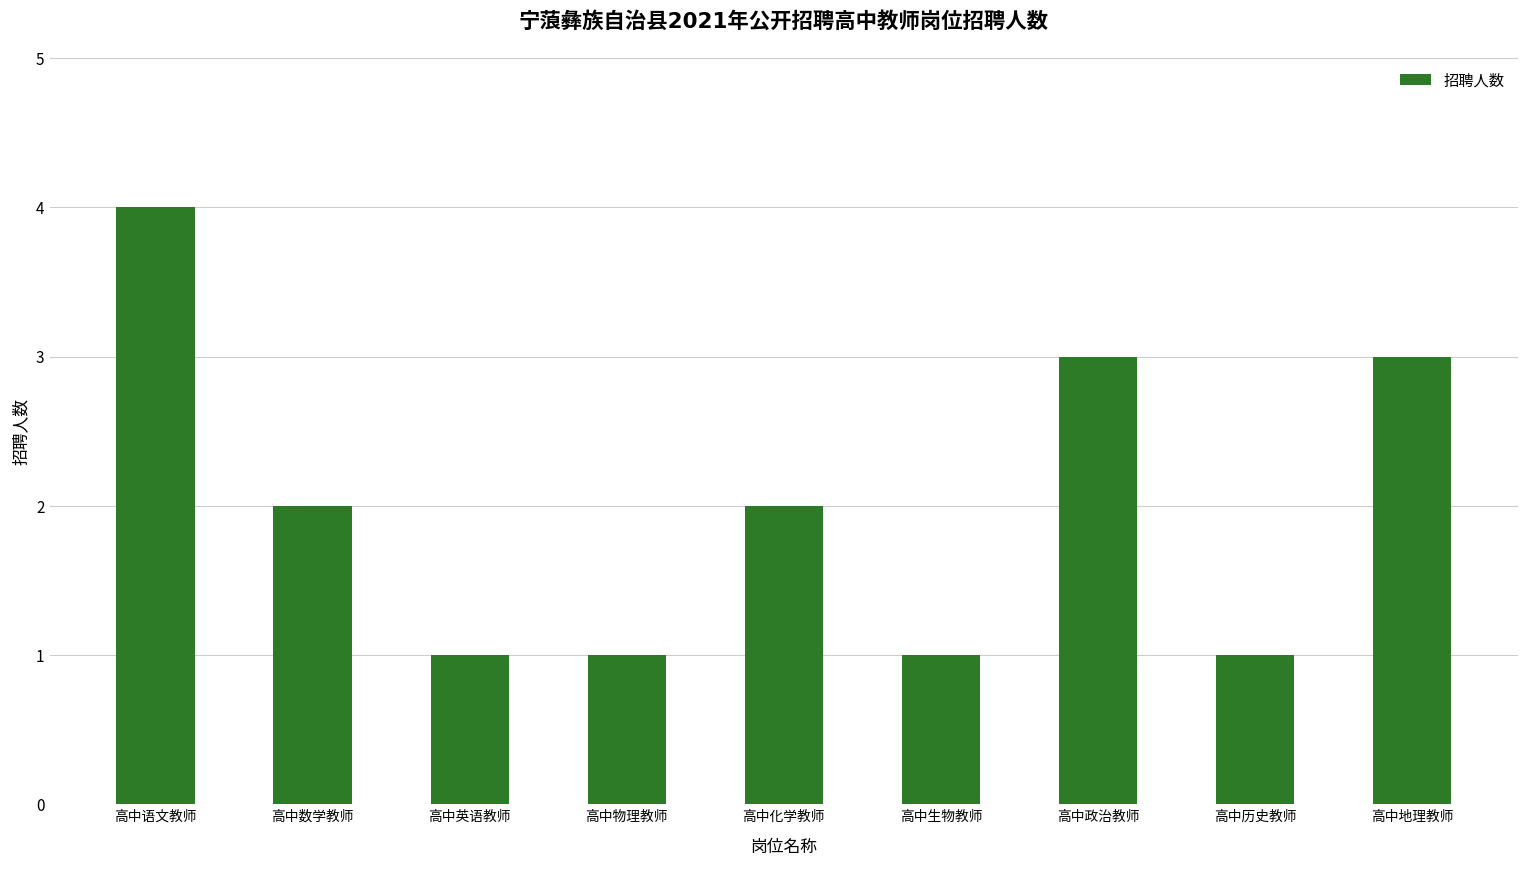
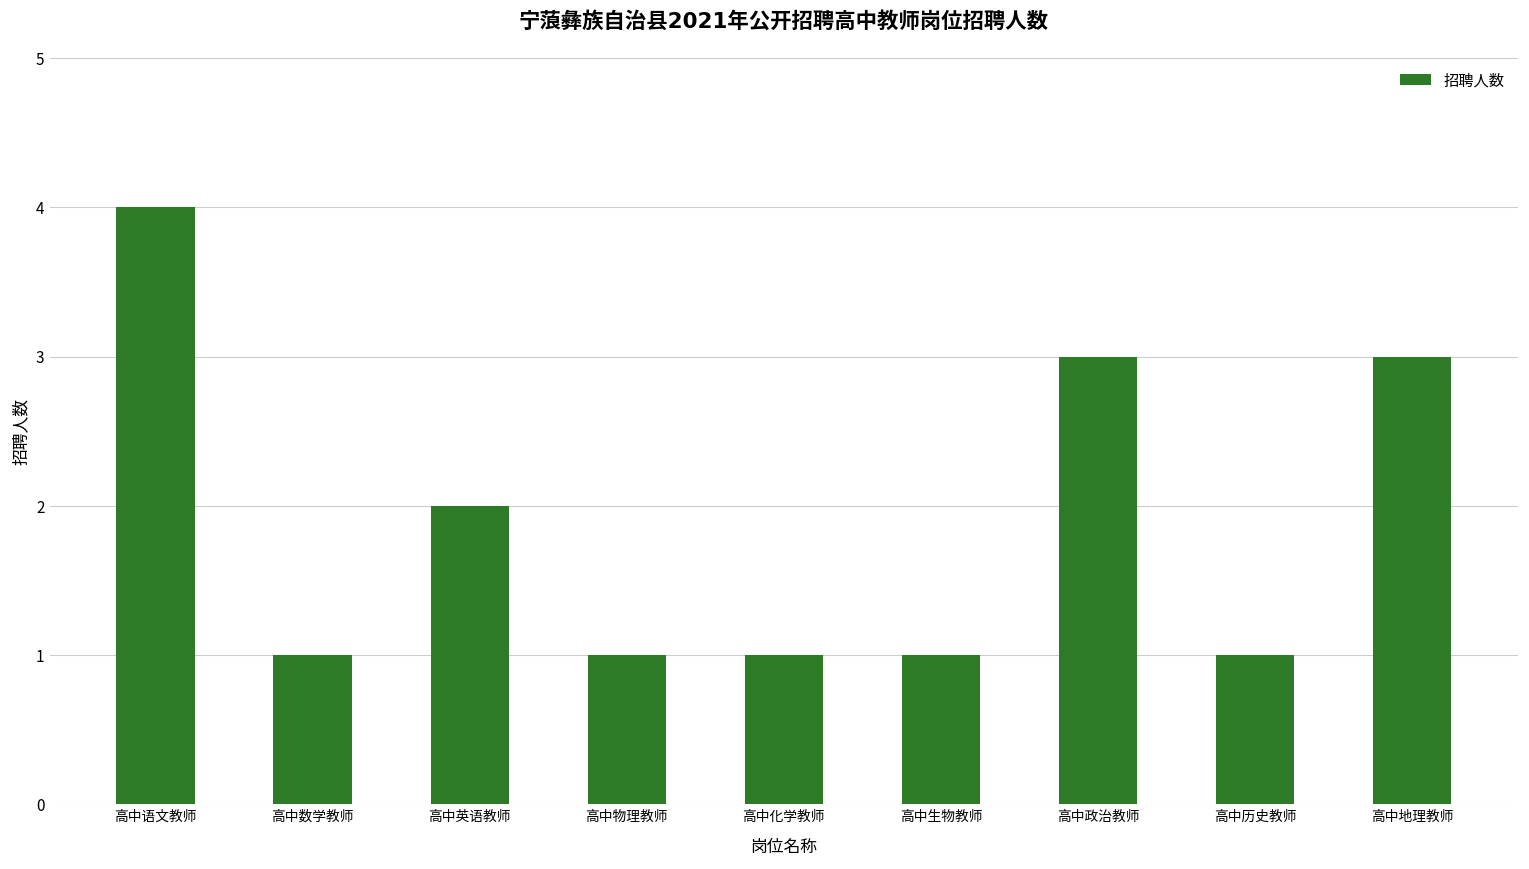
  {
    "高中语文教师": 4,
-   "高中数学教师": 2,
-   "高中英语教师": 1,
+   "高中数学教师": 1,
+   "高中英语教师": 2,
    "高中物理教师": 1,
-   "高中化学教师": 2,
+   "高中化学教师": 1,
    "高中生物教师": 1,
    "高中政治教师": 3,
    "高中历史教师": 1,
    "高中地理教师": 3
  }
